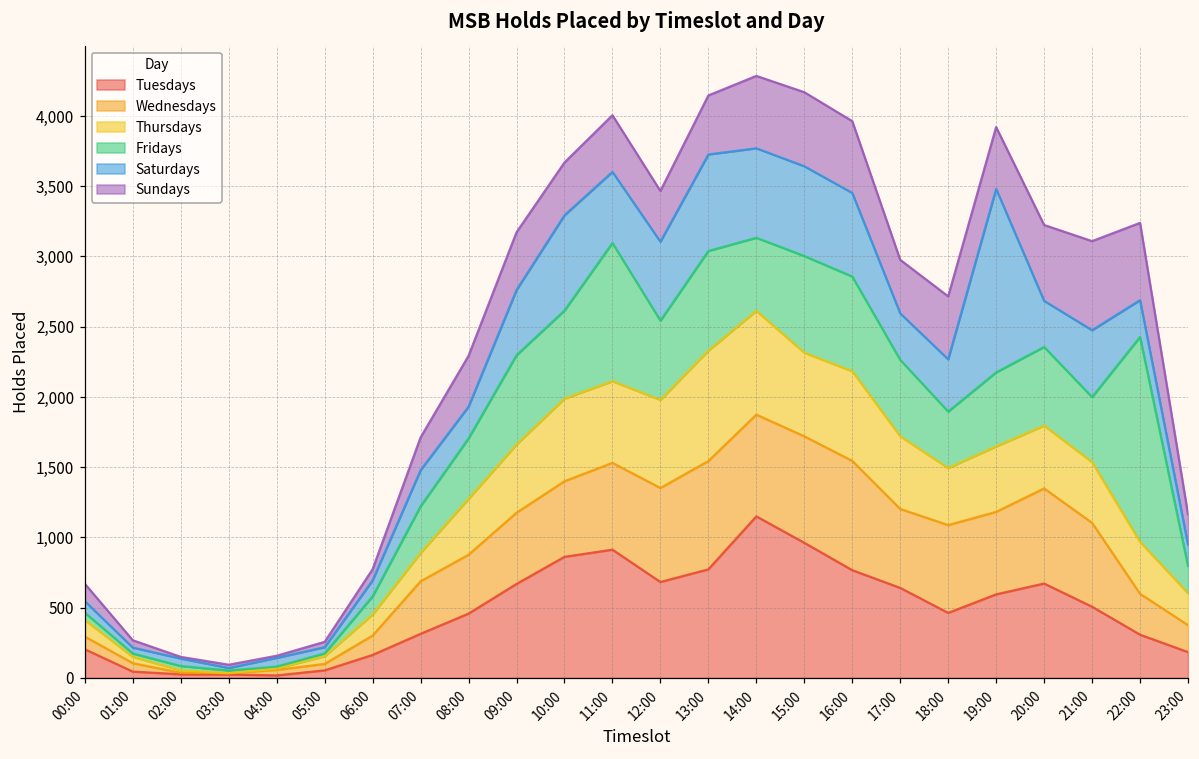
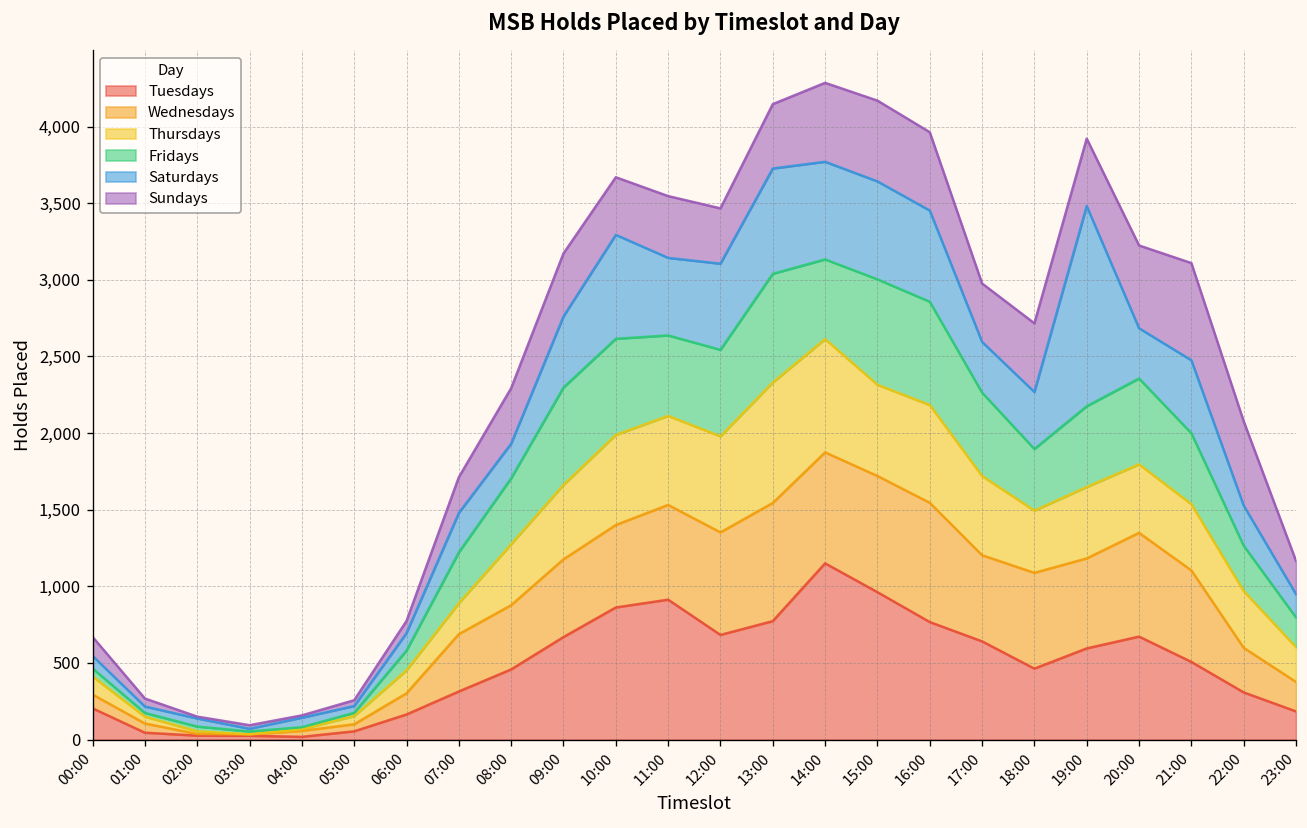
  {
    "Tuesdays": {
      "00:00": "200",
      "01:00": "50",
      "04:00": "20",
      "05:00": "50",
      "06:00": "160",
      "07:00": "310",
      "08:00": "460",
      "09:00": "670",
      "10:00": "860",
      "11:00": "910",
      "12:00": "680",
      "13:00": "770",
      "14:00": "1,150",
      "15:00": "960",
      "16:00": "770",
      "17:00": "640",
      "18:00": "460",
      "19:00": "600",
      "20:00": "670",
      "21:00": "510",
      "22:00": "310",
      "23:00": "180"
    },
    "Fridays": {
      "00:00": "50",
      "01:00": "20",
      "02:00": "30",
      "05:00": "20",
      "06:00": "130",
      "07:00": "330",
      "08:00": "430",
      "09:00": "640",
      "10:00": "630",
-     "11:00": "980",
+     "11:00": "530",
      "12:00": "560",
      "13:00": "710",
      "14:00": "520",
      "15:00": "690",
      "16:00": "670",
      "17:00": "540",
      "18:00": "400",
      "19:00": "530",
      "20:00": "560",
      "21:00": "460",
-     "22:00": "1,460",
+     "22:00": "300",
      "23:00": "190"
    },
    "Saturdays": {
      "00:00": "80",
      "01:00": "40",
      "05:00": "40",
      "06:00": "110",
      "07:00": "260",
      "08:00": "230",
      "09:00": "460",
      "10:00": "680",
      "11:00": "510",
      "12:00": "560",
      "13:00": "690",
      "14:00": "640",
      "15:00": "640",
      "16:00": "600",
      "17:00": "330",
      "18:00": "370",
      "19:00": "1,310",
      "20:00": "330",
      "21:00": "480",
      "22:00": "260",
      "23:00": "150"
    },
    "Sundays": {
      "00:00": "120",
      "01:00": "50",
      "03:00": "20",
      "05:00": "40",
      "06:00": "80",
      "07:00": "230",
      "08:00": "360",
      "09:00": "410",
      "10:00": "380",
      "11:00": "400",
      "12:00": "360",
      "13:00": "420",
      "14:00": "520",
      "15:00": "530",
      "16:00": "510",
      "17:00": "380",
      "18:00": "450",
      "19:00": "440",
      "20:00": "540",
      "21:00": "630",
      "22:00": "550",
      "23:00": "220"
    }
  }
